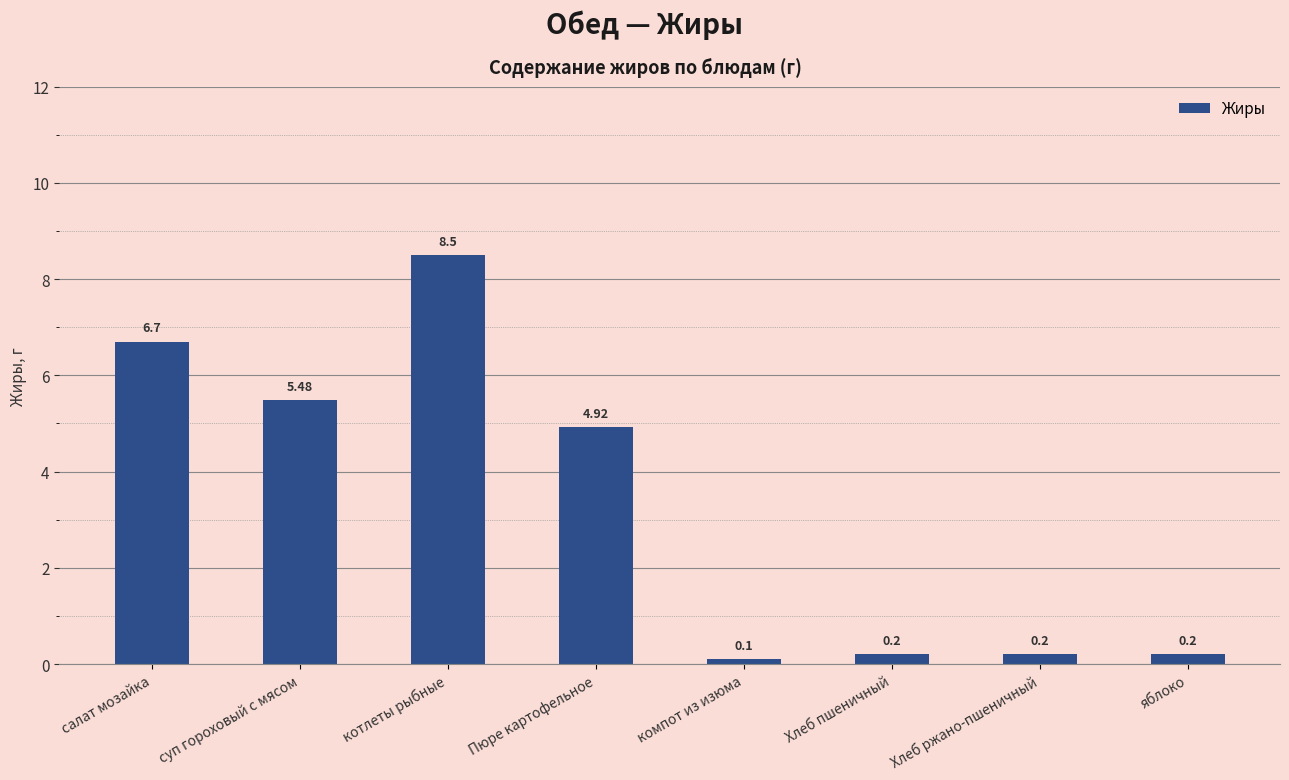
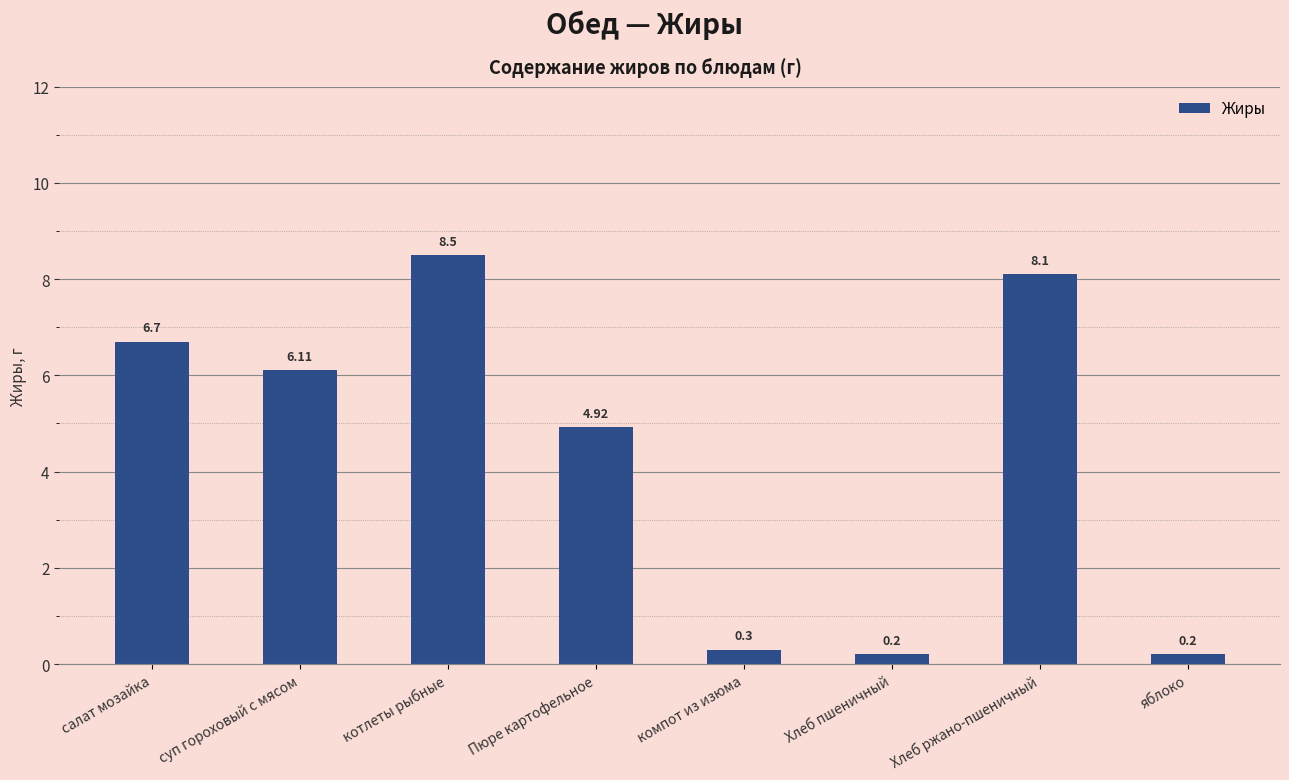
  {
    "салат мозайка": 6.7,
-   "суп гороховый с мясом": 5.48,
+   "суп гороховый с мясом": 6.11,
    "котлеты рыбные": 8.5,
    "Пюре картофельное": 4.92,
-   "компот из изюма": 0.1,
+   "компот из изюма": 0.3,
    "Хлеб пшеничный": 0.2,
-   "Хлеб ржано-пшеничный": 0.2,
+   "Хлеб ржано-пшеничный": 8.1,
    "яблоко": 0.2
  }
